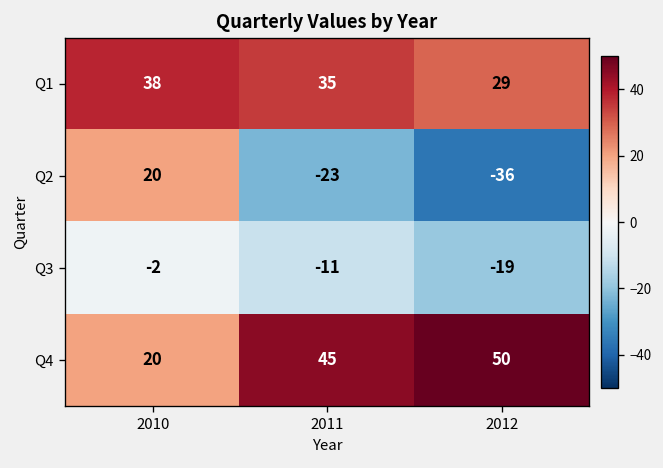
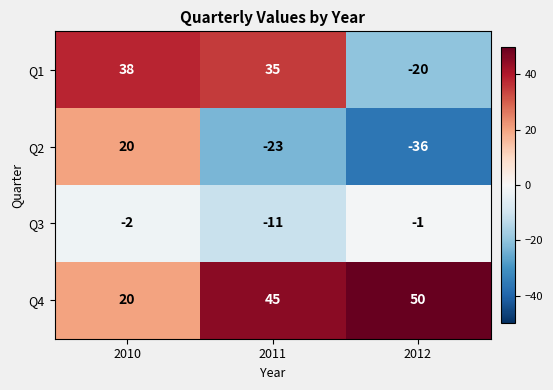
  {
    "Q1": {
      "2010": 38,
      "2011": 35,
-     "2012": 29
+     "2012": -20
    },
    "Q2": {
      "2010": 20,
      "2011": -23,
      "2012": -36
    },
    "Q3": {
      "2010": -2,
      "2011": -11,
-     "2012": -19
+     "2012": -1
    },
    "Q4": {
      "2010": 20,
      "2011": 45,
      "2012": 50
    }
  }
